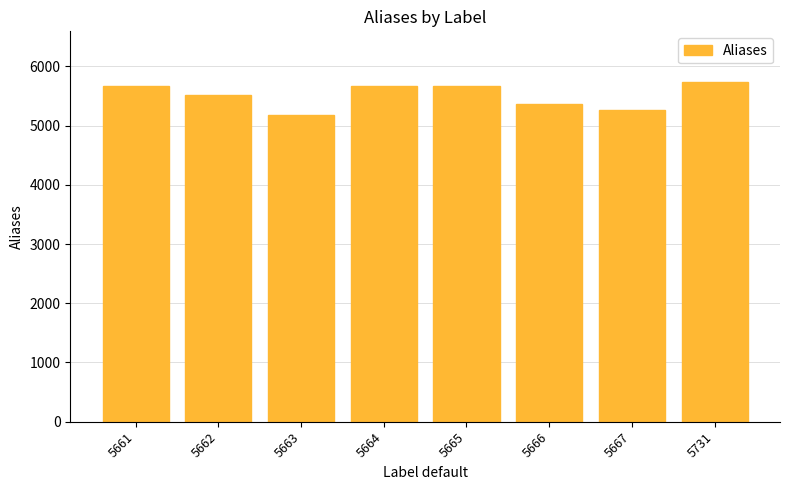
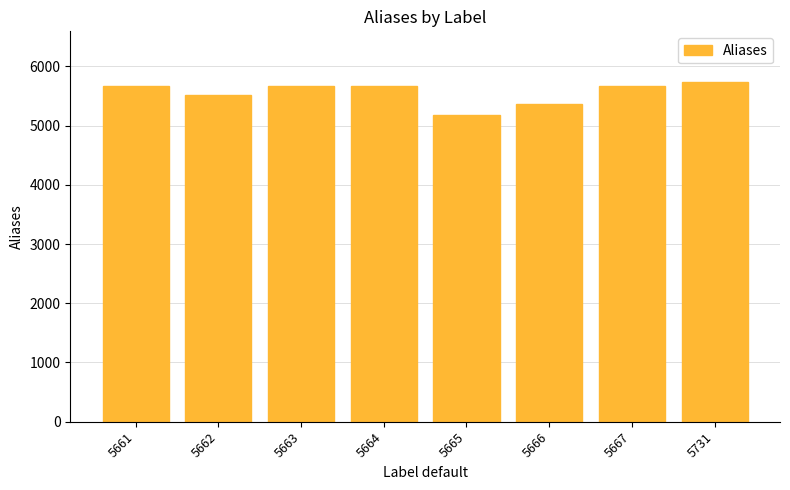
  {
    "5661": 5700,
    "5662": 5500,
-   "5663": 5200,
+   "5663": 5700,
    "5664": 5700,
-   "5665": 5700,
+   "5665": 5200,
    "5666": 5400,
-   "5667": 5300,
+   "5667": 5700,
    "5731": 5700
  }
